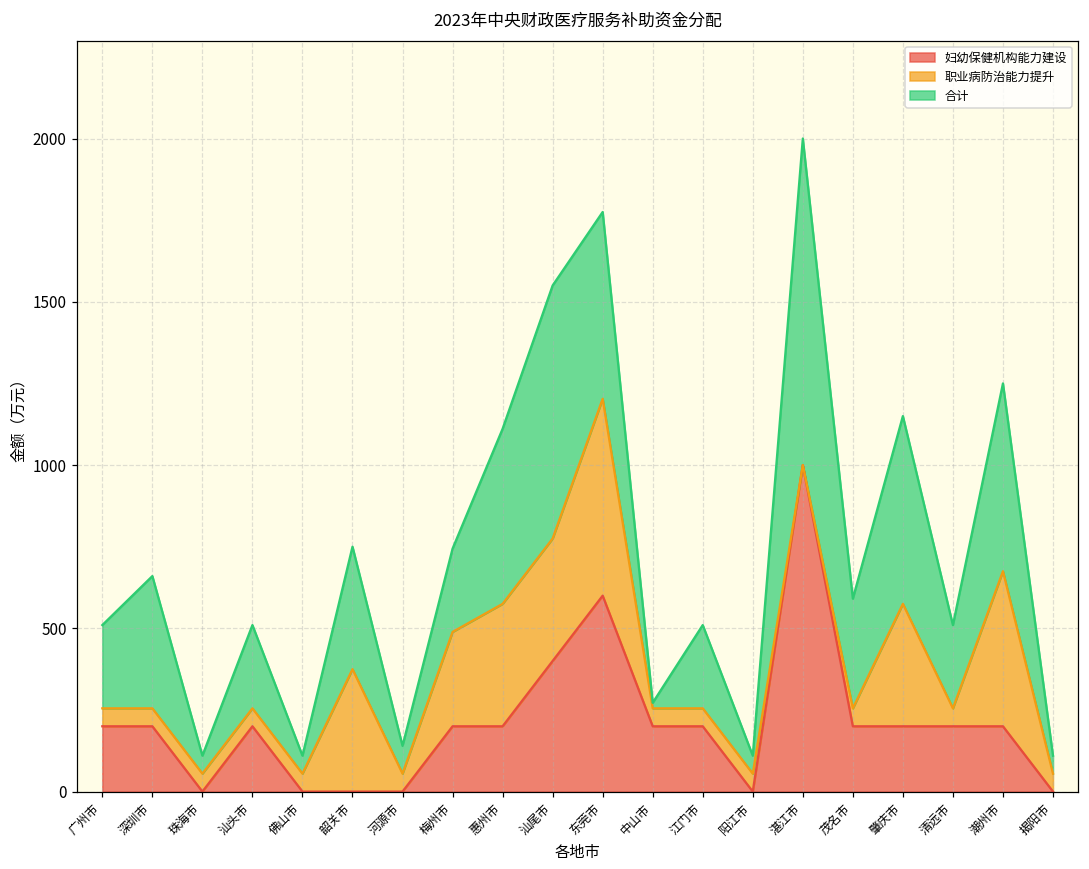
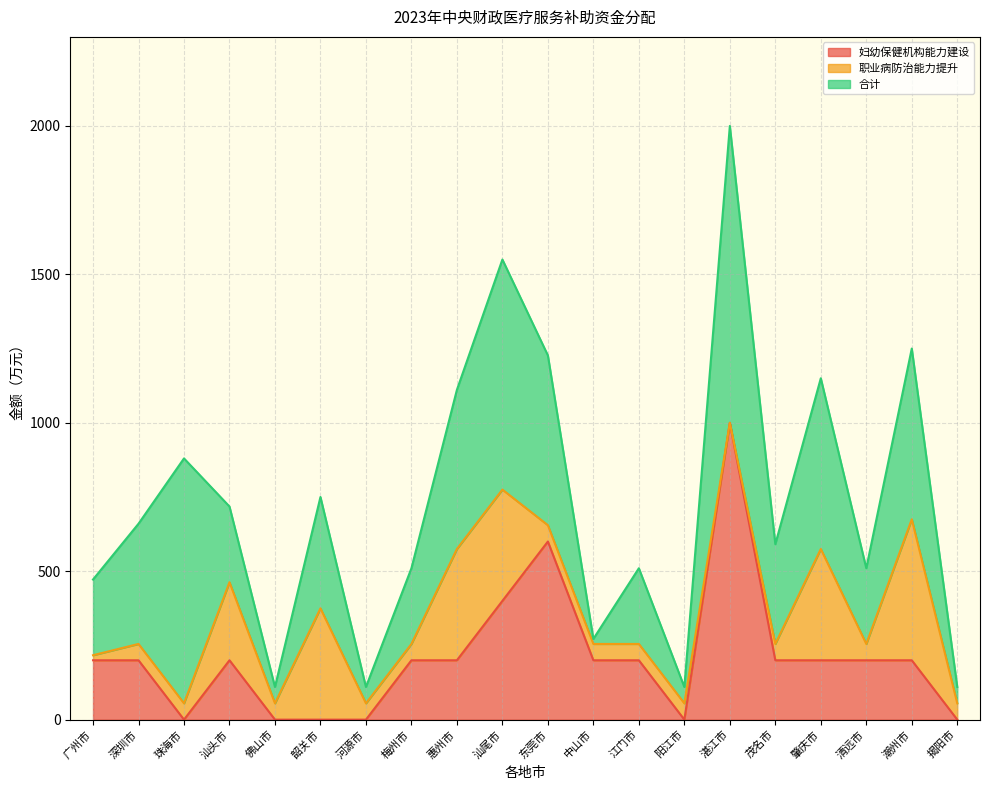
  {
    "妇幼保健机构能力建设": {
      "广州市": 200,
      "深圳市": 200,
      "珠海市": 0,
      "汕头市": 200,
      "佛山市": 0,
      "韶关市": 0,
      "河源市": 0,
      "梅州市": 200,
      "惠州市": 200,
      "汕尾市": 400,
      "东莞市": 600,
      "中山市": 200,
      "江门市": 200,
      "阳江市": 0,
      "茂名市": 200,
      "肇庆市": 200,
      "清远市": 200,
      "潮州市": 200,
      "揭阳市": 0
    },
    "职业病防治能力提升": {
-     "广州市": 60,
+     "广州市": 20,
      "深圳市": 60,
      "珠海市": 60,
-     "汕头市": 60,
+     "汕头市": 260,
      "佛山市": 60,
      "韶关市": 380,
      "河源市": 60,
-     "梅州市": 290,
+     "梅州市": 60,
      "惠州市": 380,
      "汕尾市": 380,
-     "东莞市": 600,
+     "东莞市": 60,
      "中山市": 60,
      "江门市": 60,
      "阳江市": 60,
      "茂名市": 60,
      "肇庆市": 380,
      "清远市": 60,
      "潮州市": 480,
      "揭阳市": 60
    },
    "合计": {
      "广州市": 260,
      "深圳市": 410,
-     "珠海市": 60,
+     "珠海市": 830,
      "汕头市": 260,
      "佛山市": 60,
      "韶关市": 380,
-     "河源市": 90,
+     "河源市": 60,
      "梅州市": 260,
      "惠州市": 540,
      "汕尾市": 780,
      "东莞市": 570,
      "中山市": 20,
      "江门市": 260,
      "阳江市": 60,
      "湛江市": 1000,
      "茂名市": 340,
      "肇庆市": 580,
      "清远市": 260,
      "潮州市": 580,
      "揭阳市": 60
    }
  }
